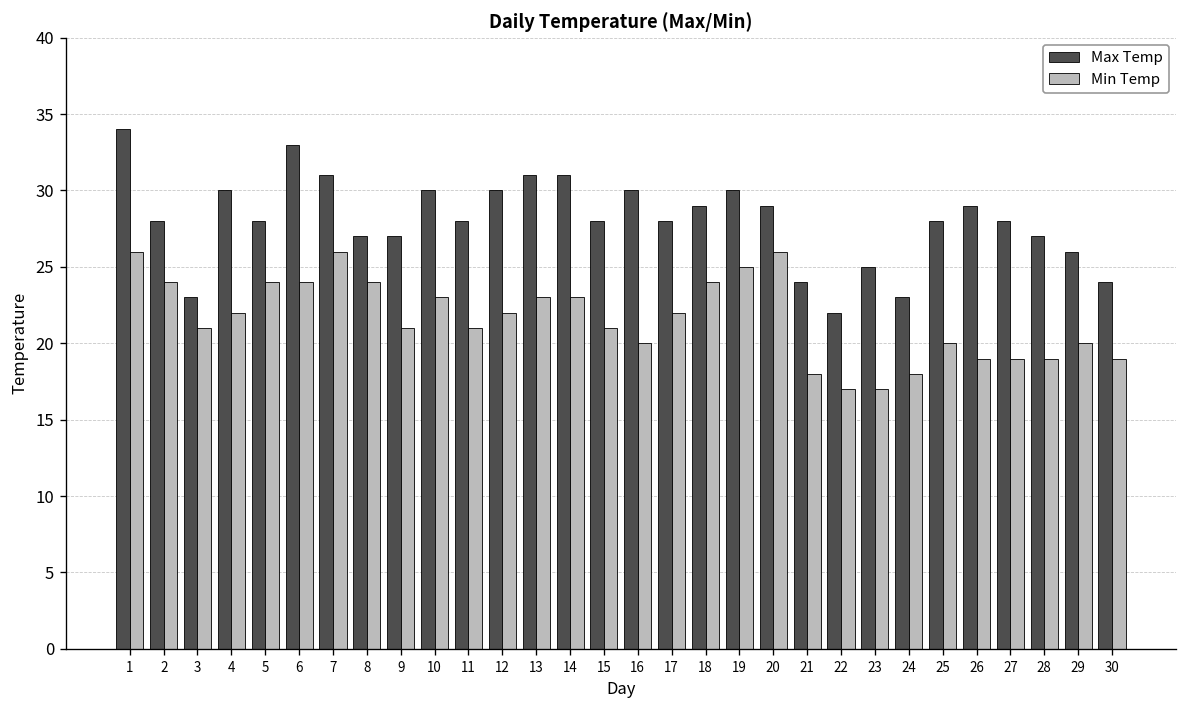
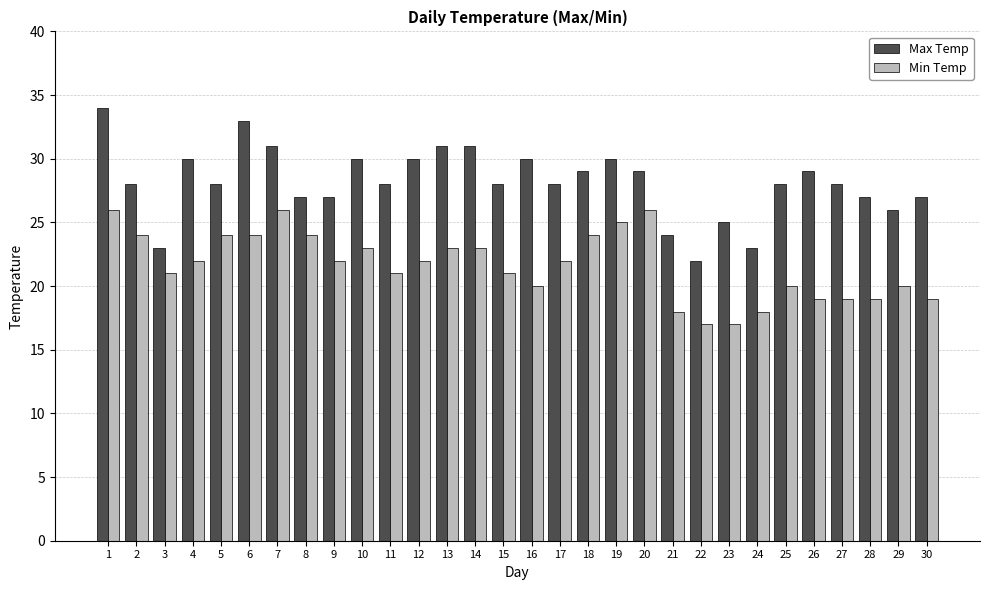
  {
    "Max Temp": {
      "1": 34,
      "2": 28,
      "3": 23,
      "4": 30,
      "5": 28,
      "6": 33,
      "7": 31,
      "8": 27,
      "9": 27,
      "10": 30,
      "11": 28,
      "12": 30,
      "13": 31,
      "14": 31,
      "15": 28,
      "16": 30,
      "17": 28,
      "18": 29,
      "19": 30,
      "20": 29,
      "21": 24,
      "22": 22,
      "23": 25,
      "24": 23,
      "25": 28,
      "26": 29,
      "27": 28,
      "28": 27,
      "29": 26,
-     "30": 24
+     "30": 27
    },
    "Min Temp": {
      "1": 26,
      "2": 24,
      "3": 21,
      "4": 22,
      "5": 24,
      "6": 24,
      "7": 26,
      "8": 24,
-     "9": 21,
+     "9": 22,
      "10": 23,
      "11": 21,
      "12": 22,
      "13": 23,
      "14": 23,
      "15": 21,
      "16": 20,
      "17": 22,
      "18": 24,
      "19": 25,
      "20": 26,
      "21": 18,
      "22": 17,
      "23": 17,
      "24": 18,
      "25": 20,
      "26": 19,
      "27": 19,
      "28": 19,
      "29": 20,
      "30": 19
    }
  }
